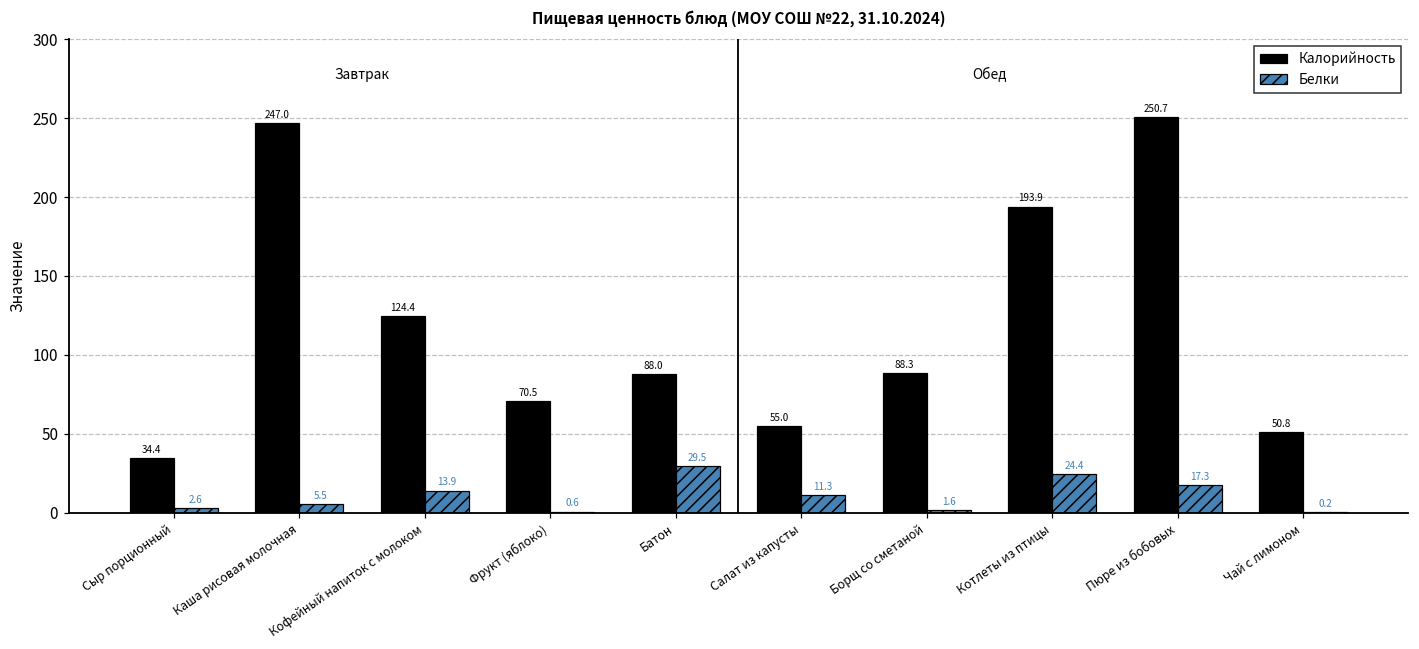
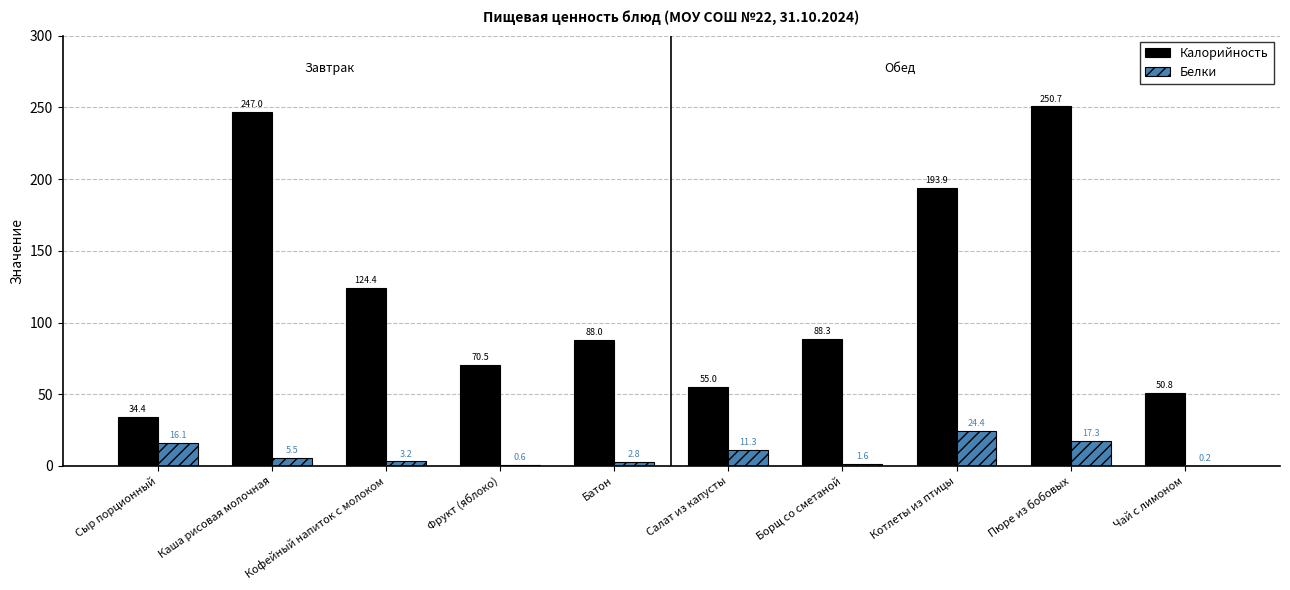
  {
    "Калорийность": {
      "Сыр порционный": 34.4,
      "Каша рисовая молочная": 247.0,
      "Кофейный напиток с молоком": 124.4,
      "Фрукт (яблоко)": 70.5,
      "Батон": 88.0,
      "Салат из капусты": 55.0,
      "Борщ со сметаной": 88.3,
      "Котлеты из птицы": 193.9,
      "Пюре из бобовых": 250.7,
      "Чай с лимоном": 50.8
    },
    "Белки": {
-     "Сыр порционный": 2.6,
+     "Сыр порционный": 16.1,
      "Каша рисовая молочная": 5.5,
-     "Кофейный напиток с молоком": 13.9,
+     "Кофейный напиток с молоком": 3.2,
      "Фрукт (яблоко)": 0.6,
-     "Батон": 29.5,
+     "Батон": 2.8,
      "Салат из капусты": 11.3,
      "Борщ со сметаной": 1.6,
      "Котлеты из птицы": 24.4,
      "Пюре из бобовых": 17.3,
      "Чай с лимоном": 0.2
    }
  }
